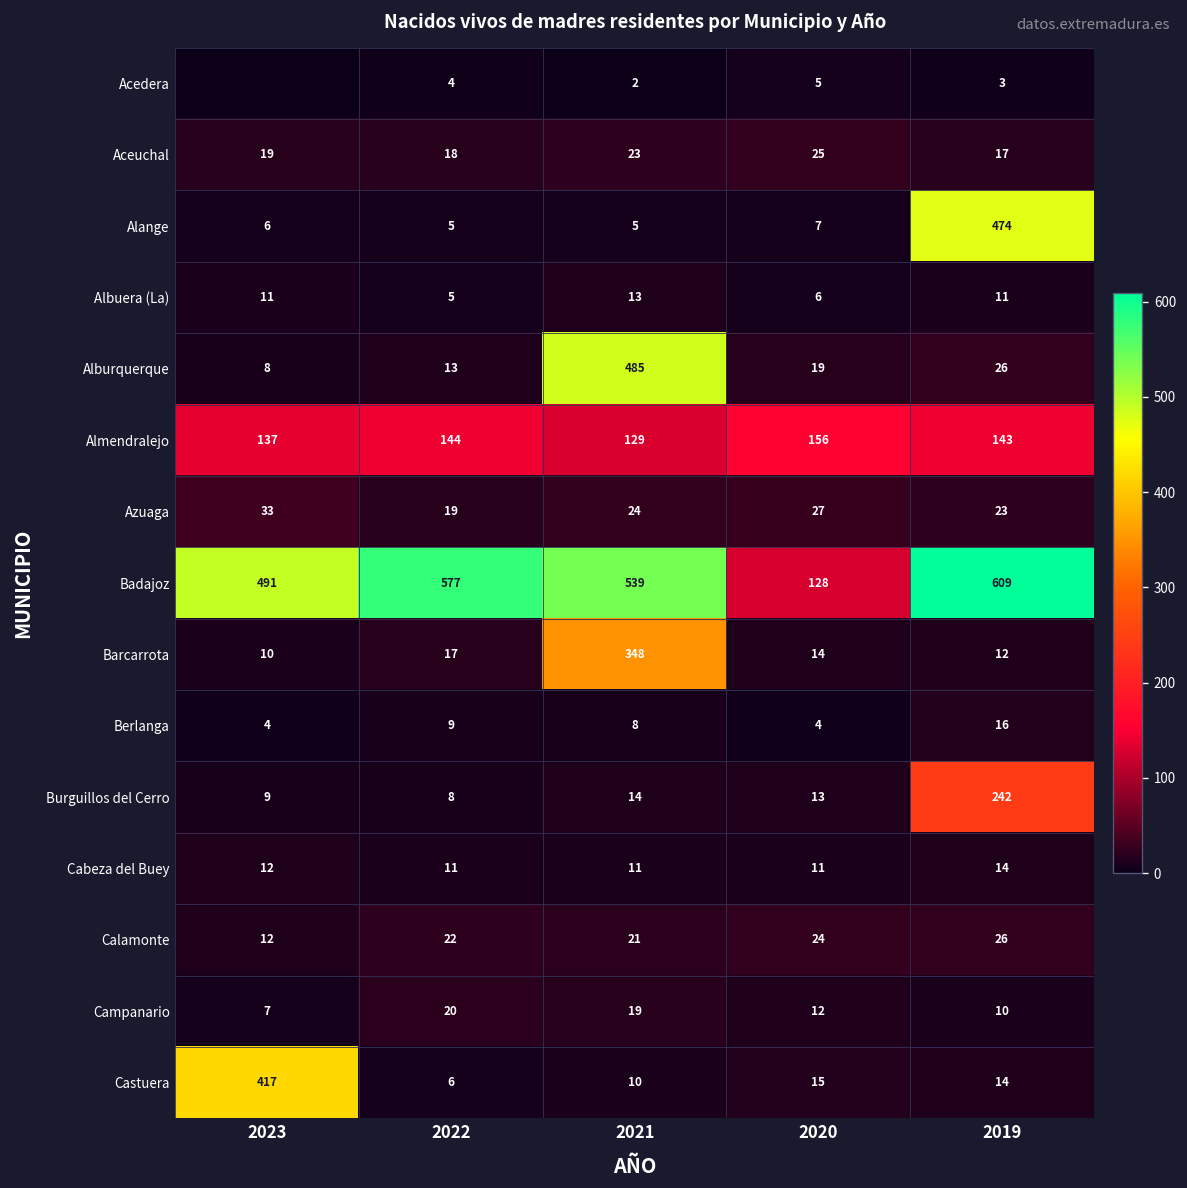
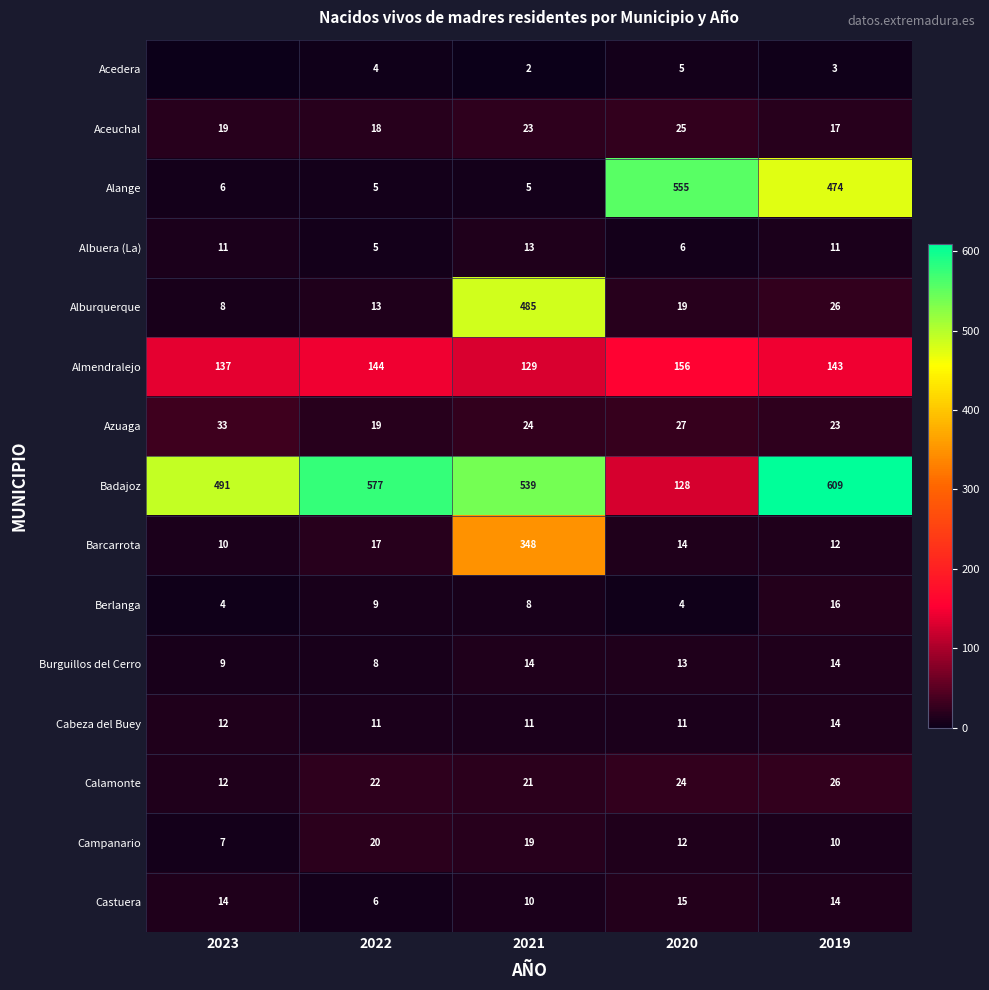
  {
    "Acedera": {
      "2022": 4,
      "2021": 2,
      "2020": 5,
      "2019": 3
    },
    "Aceuchal": {
      "2023": 19,
      "2022": 18,
      "2021": 23,
      "2020": 25,
      "2019": 17
    },
    "Alange": {
      "2023": 6,
      "2022": 5,
      "2021": 5,
-     "2020": 7,
+     "2020": 555,
      "2019": 474
    },
    "Albuera (La)": {
      "2023": 11,
      "2022": 5,
      "2021": 13,
      "2020": 6,
      "2019": 11
    },
    "Alburquerque": {
      "2023": 8,
      "2022": 13,
      "2021": 485,
      "2020": 19,
      "2019": 26
    },
    "Almendralejo": {
      "2023": 137,
      "2022": 144,
      "2021": 129,
      "2020": 156,
      "2019": 143
    },
    "Azuaga": {
      "2023": 33,
      "2022": 19,
      "2021": 24,
      "2020": 27,
      "2019": 23
    },
    "Badajoz": {
      "2023": 491,
      "2022": 577,
      "2021": 539,
      "2020": 128,
      "2019": 609
    },
    "Barcarrota": {
      "2023": 10,
      "2022": 17,
      "2021": 348,
      "2020": 14,
      "2019": 12
    },
    "Berlanga": {
      "2023": 4,
      "2022": 9,
      "2021": 8,
      "2020": 4,
      "2019": 16
    },
    "Burguillos del Cerro": {
      "2023": 9,
      "2022": 8,
      "2021": 14,
      "2020": 13,
-     "2019": 242
+     "2019": 14
    },
    "Cabeza del Buey": {
      "2023": 12,
      "2022": 11,
      "2021": 11,
      "2020": 11,
      "2019": 14
    },
    "Calamonte": {
      "2023": 12,
      "2022": 22,
      "2021": 21,
      "2020": 24,
      "2019": 26
    },
    "Campanario": {
      "2023": 7,
      "2022": 20,
      "2021": 19,
      "2020": 12,
      "2019": 10
    },
    "Castuera": {
-     "2023": 417,
+     "2023": 14,
      "2022": 6,
      "2021": 10,
      "2020": 15,
      "2019": 14
    }
  }
